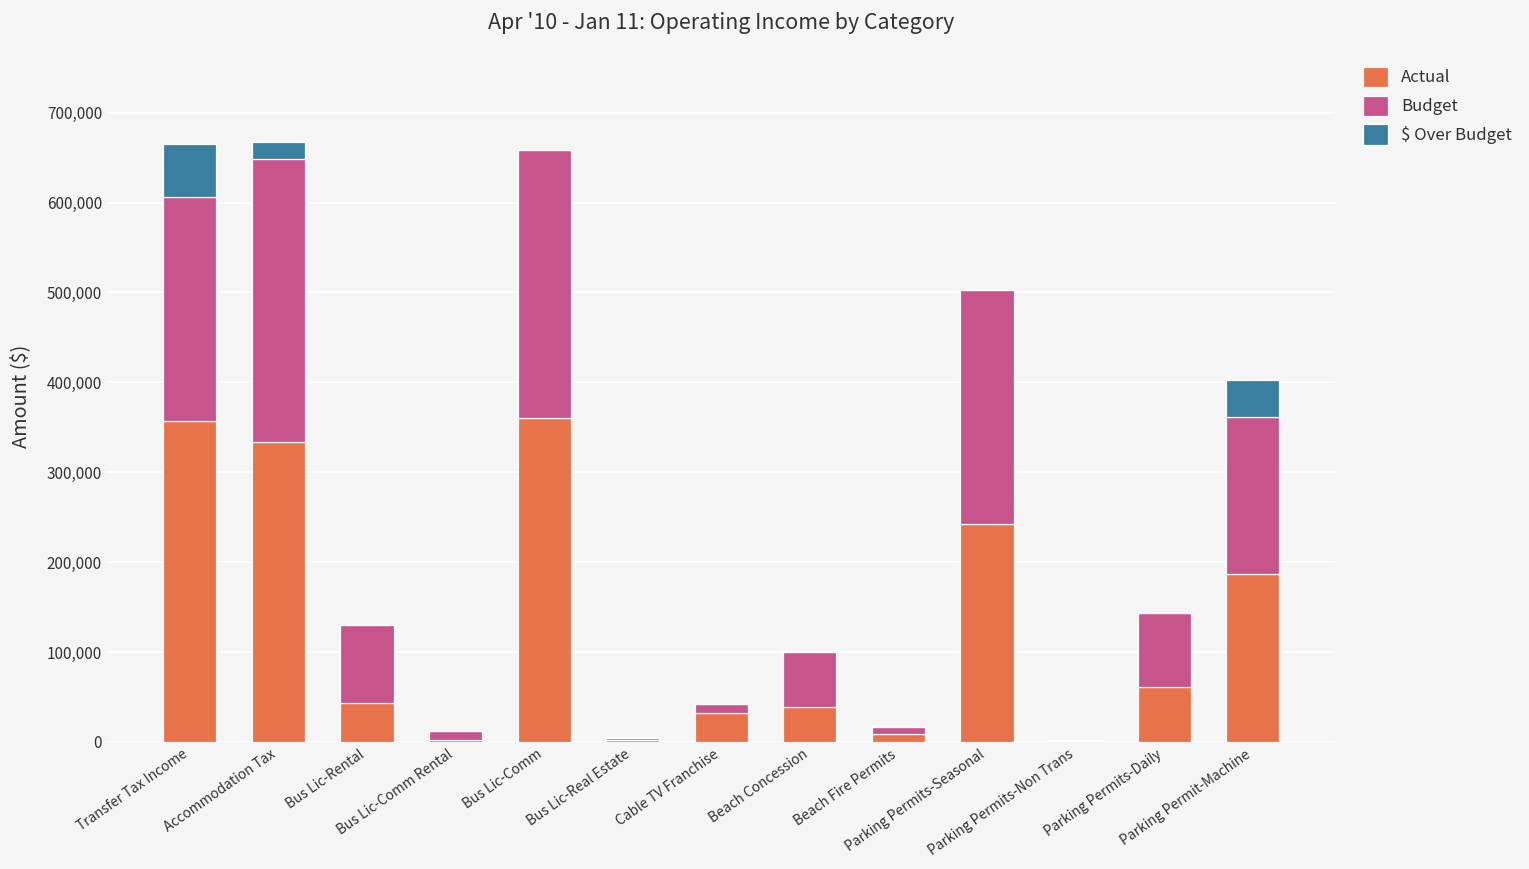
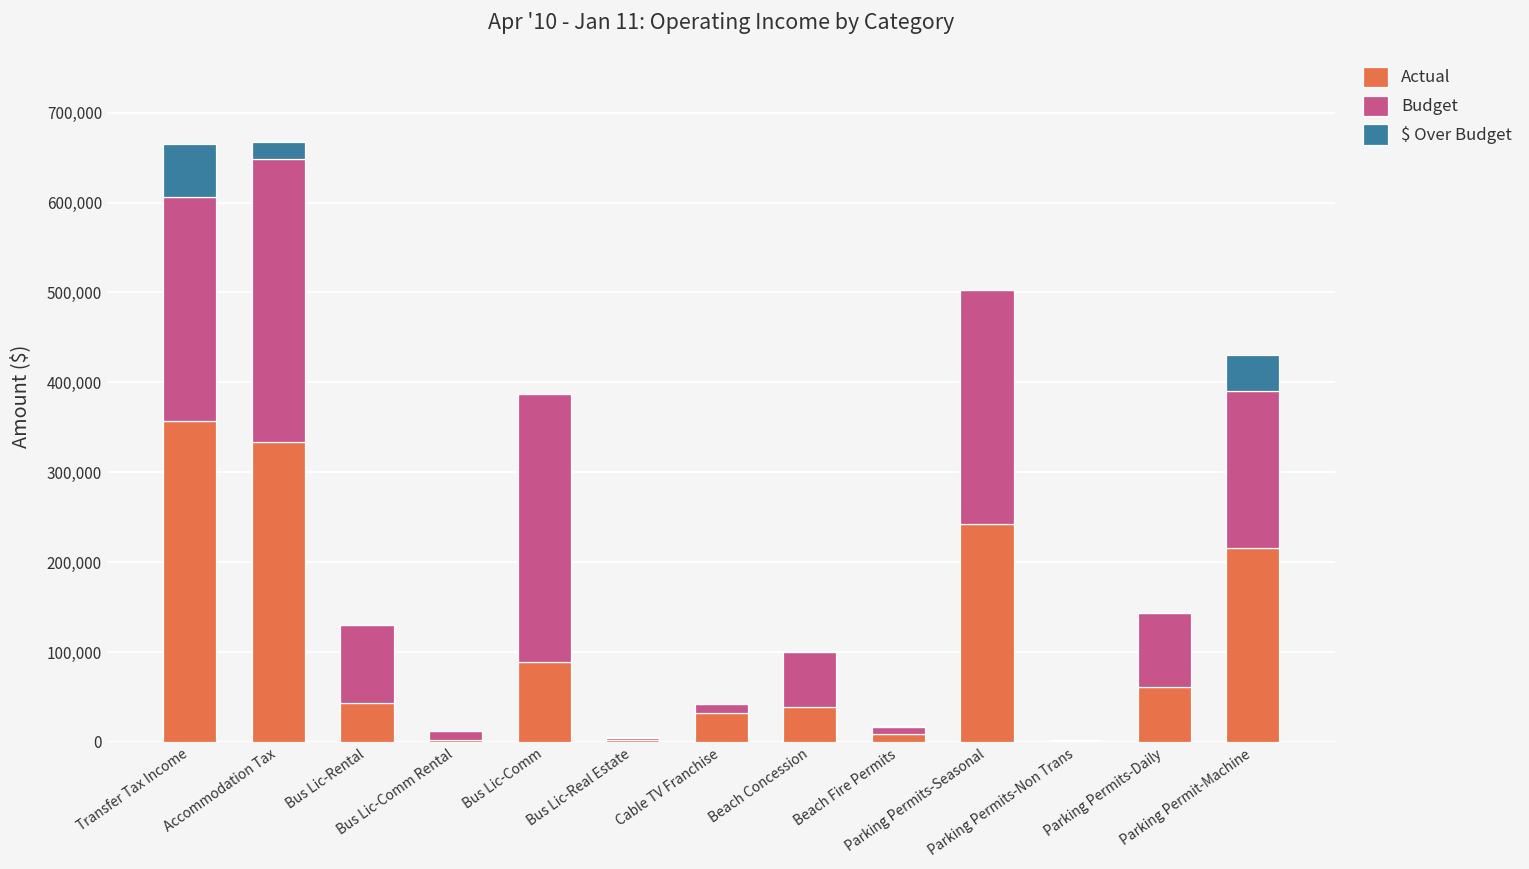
  {
    "Actual": {
      "Transfer Tax Income": "360,000",
      "Accommodation Tax": "330,000",
      "Bus Lic-Rental": "40,000",
-     "Bus Lic-Comm": "360,000",
+     "Bus Lic-Comm": "90,000",
      "Cable TV Franchise": "30,000",
      "Beach Concession": "40,000",
      "Beach Fire Permits": "10,000",
      "Parking Permits-Seasonal": "240,000",
      "Parking Permits-Daily": "60,000",
-     "Parking Permit-Machine": "190,000"
+     "Parking Permit-Machine": "220,000"
    },
    "Budget": {
      "Transfer Tax Income": "250,000",
      "Accommodation Tax": "320,000",
      "Bus Lic-Rental": "90,000",
      "Bus Lic-Comm Rental": "10,000",
      "Bus Lic-Comm": "300,000",
      "Cable TV Franchise": "10,000",
      "Beach Concession": "60,000",
      "Beach Fire Permits": "10,000",
      "Parking Permits-Seasonal": "260,000",
      "Parking Permits-Daily": "80,000",
      "Parking Permit-Machine": "180,000"
    },
    "$ Over Budget": {
      "Transfer Tax Income": "60,000",
      "Accommodation Tax": "20,000",
      "Bus Lic-Rental": "0",
      "Bus Lic-Comm Rental": "0",
      "Bus Lic-Comm": "0",
      "Cable TV Franchise": "0",
      "Beach Concession": "0",
      "Parking Permits-Seasonal": "0",
      "Parking Permits-Non Trans": "0",
      "Parking Permits-Daily": "0",
      "Parking Permit-Machine": "40,000"
    }
  }
